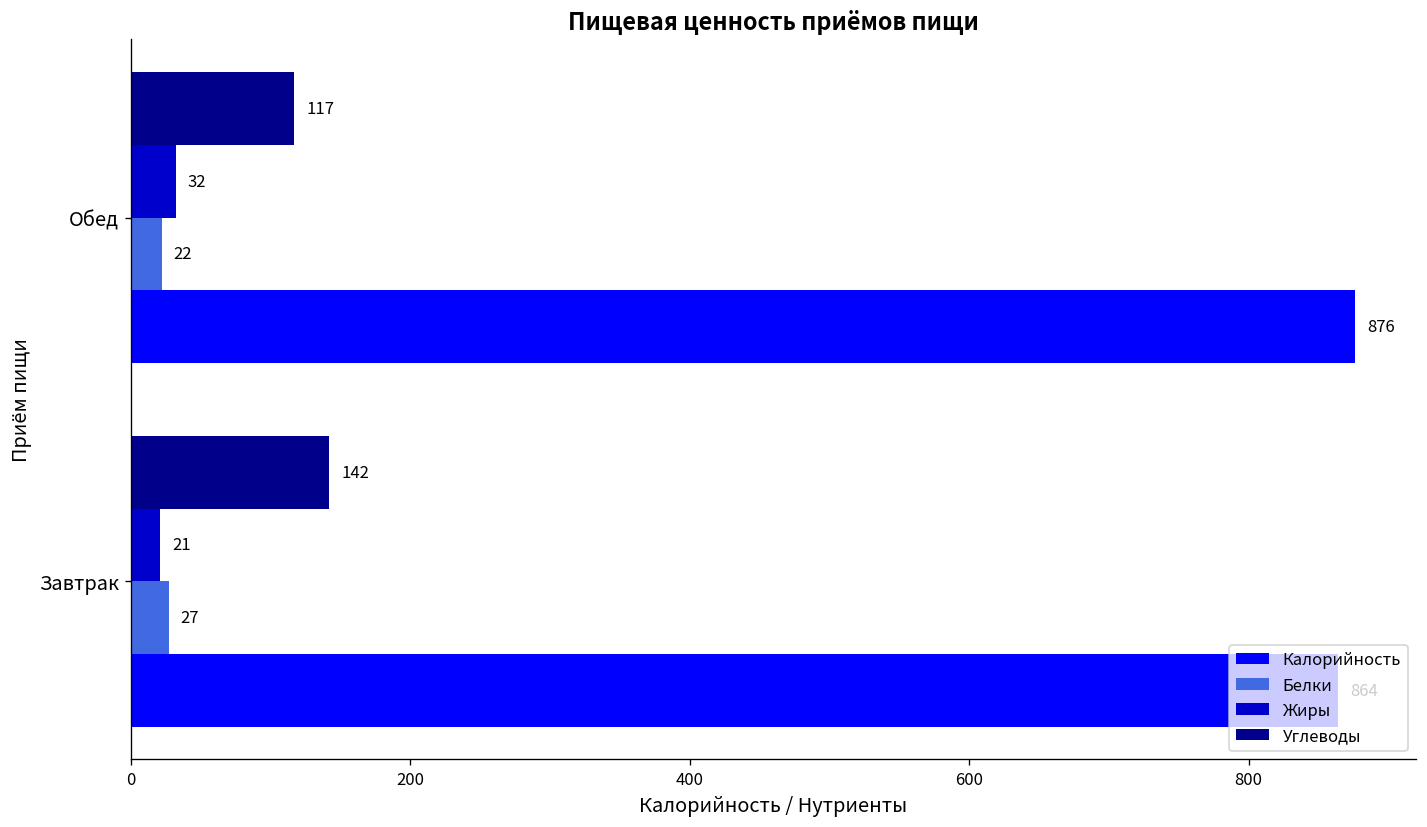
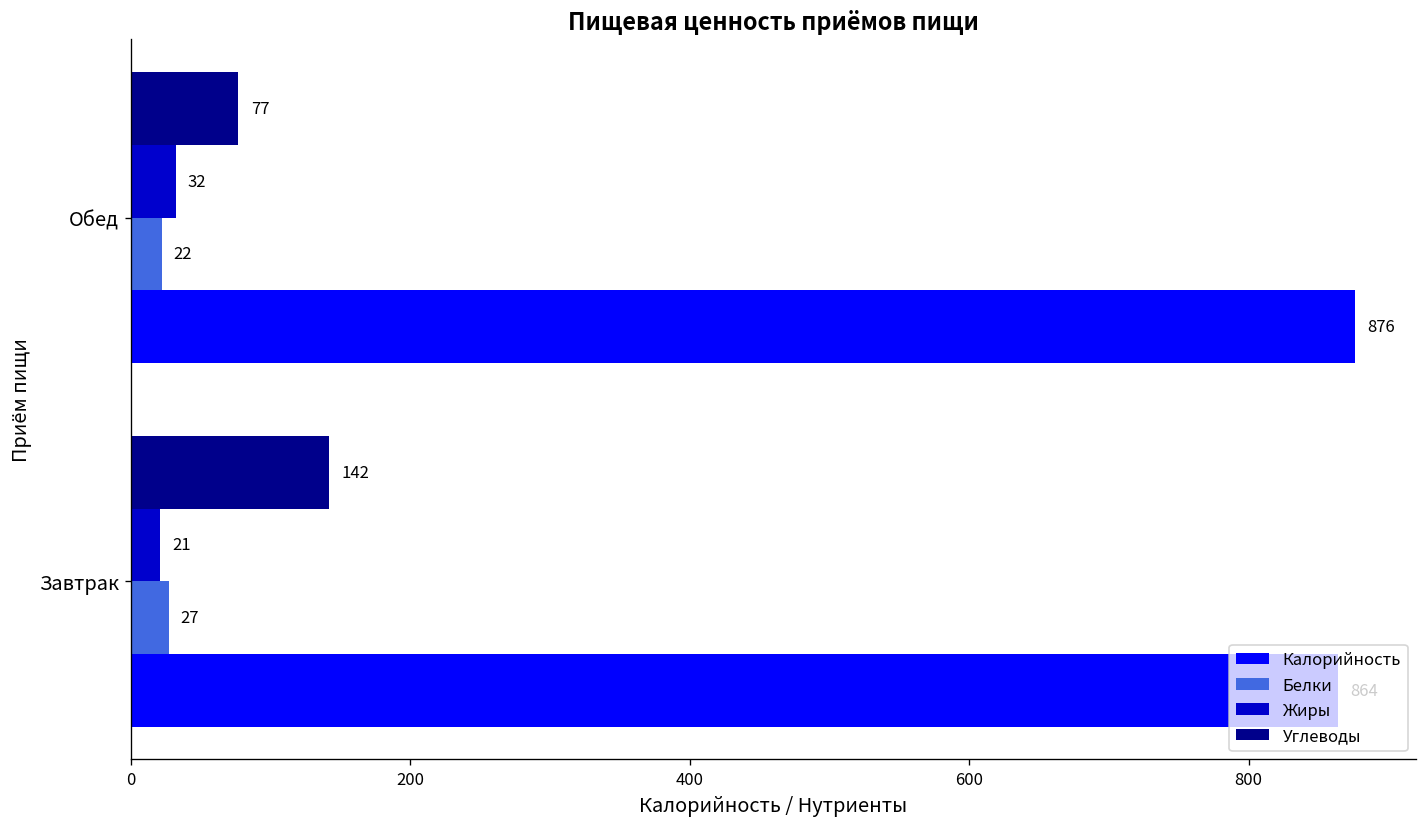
  {
    "Белки": {
      "Обед": 22,
      "Завтрак": 27
    },
    "Углеводы": {
-     "Обед": 117,
+     "Обед": 77,
      "Завтрак": 142
    }
  }
